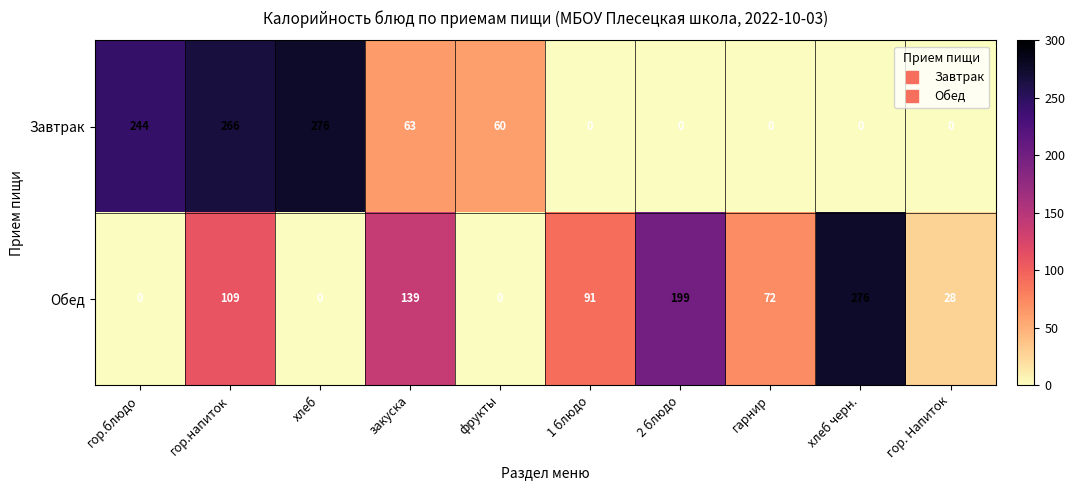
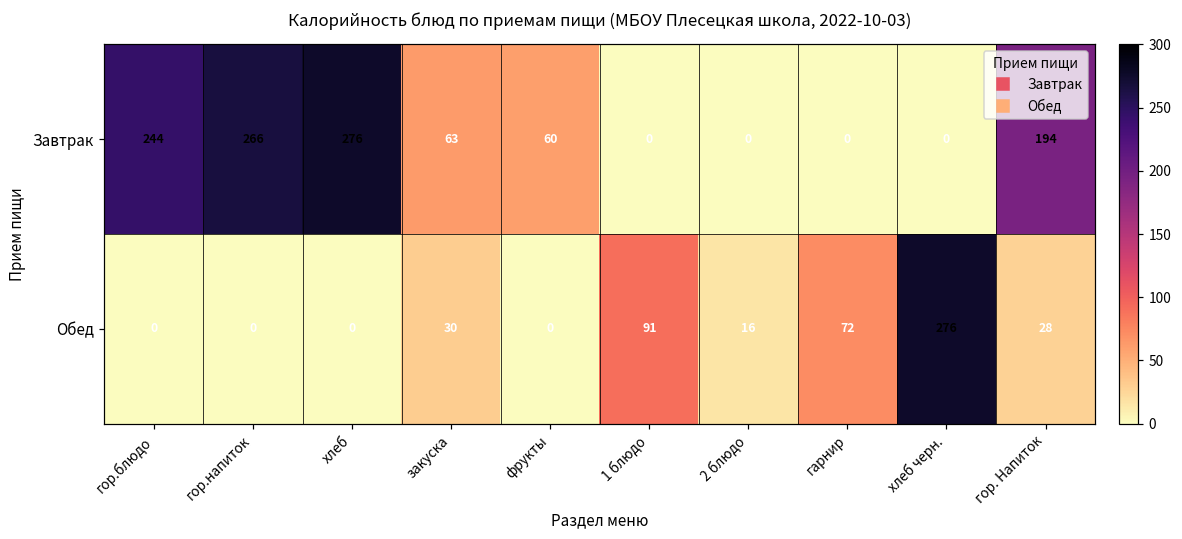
  {
    "Завтрак": {
      "гор.блюдо": 244,
      "гор.напиток": 266,
      "закуска": 63,
      "фрукты": 60,
      "1 блюдо": 0,
      "2 блюдо": 0,
      "гарнир": 0,
      "хлеб черн.": 0,
-     "гор. Напиток": 0
+     "гор. Напиток": 194
    },
    "Обед": {
      "гор.блюдо": 0,
-     "гор.напиток": 109,
+     "гор.напиток": 0,
      "хлеб": 0,
-     "закуска": 139,
+     "закуска": 30,
      "фрукты": 0,
      "1 блюдо": 91,
-     "2 блюдо": 199,
+     "2 блюдо": 16,
      "гарнир": 72,
      "гор. Напиток": 28
    }
  }
